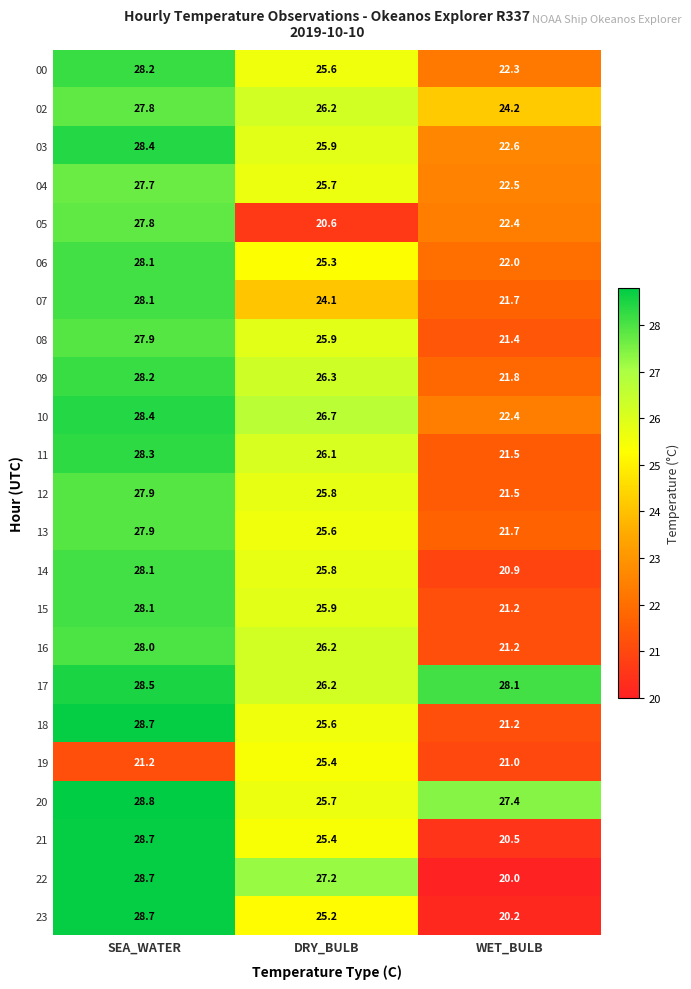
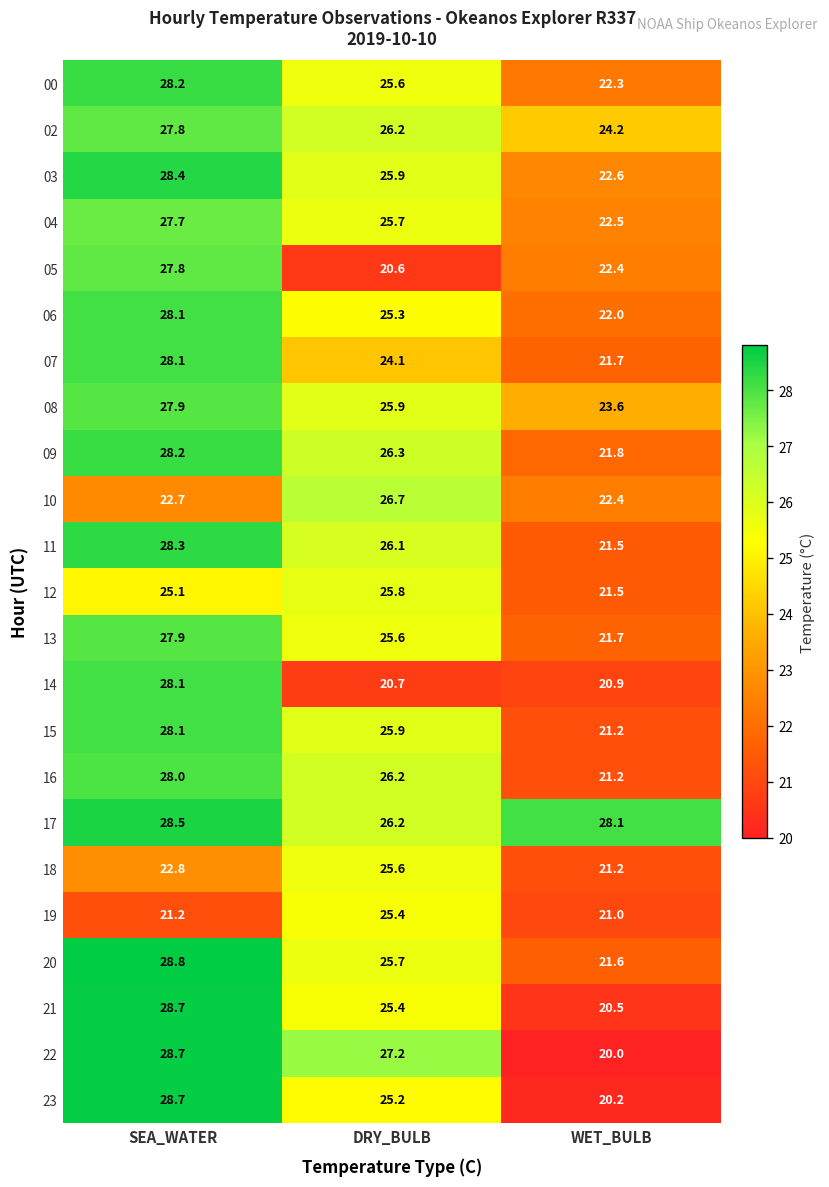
  {
    "00": {
      "SEA_WATER": 28.2,
      "DRY_BULB": 25.6,
      "WET_BULB": 22.3
    },
    "02": {
      "SEA_WATER": 27.8,
      "DRY_BULB": 26.2,
      "WET_BULB": 24.2
    },
    "03": {
      "SEA_WATER": 28.4,
      "DRY_BULB": 25.9,
      "WET_BULB": 22.6
    },
    "04": {
      "SEA_WATER": 27.7,
      "DRY_BULB": 25.7,
      "WET_BULB": 22.5
    },
    "05": {
      "SEA_WATER": 27.8,
      "DRY_BULB": 20.6,
      "WET_BULB": 22.4
    },
    "06": {
      "SEA_WATER": 28.1,
      "DRY_BULB": 25.3,
      "WET_BULB": 22.0
    },
    "07": {
      "SEA_WATER": 28.1,
      "DRY_BULB": 24.1,
      "WET_BULB": 21.7
    },
    "08": {
      "SEA_WATER": 27.9,
      "DRY_BULB": 25.9,
-     "WET_BULB": 21.4
+     "WET_BULB": 23.6
    },
    "09": {
      "SEA_WATER": 28.2,
      "DRY_BULB": 26.3,
      "WET_BULB": 21.8
    },
    "10": {
-     "SEA_WATER": 28.4,
+     "SEA_WATER": 22.7,
      "DRY_BULB": 26.7,
      "WET_BULB": 22.4
    },
    "11": {
      "SEA_WATER": 28.3,
      "DRY_BULB": 26.1,
      "WET_BULB": 21.5
    },
    "12": {
-     "SEA_WATER": 27.9,
+     "SEA_WATER": 25.1,
      "DRY_BULB": 25.8,
      "WET_BULB": 21.5
    },
    "13": {
      "SEA_WATER": 27.9,
      "DRY_BULB": 25.6,
      "WET_BULB": 21.7
    },
    "14": {
      "SEA_WATER": 28.1,
-     "DRY_BULB": 25.8,
+     "DRY_BULB": 20.7,
      "WET_BULB": 20.9
    },
    "15": {
      "SEA_WATER": 28.1,
      "DRY_BULB": 25.9,
      "WET_BULB": 21.2
    },
    "16": {
      "SEA_WATER": 28.0,
      "DRY_BULB": 26.2,
      "WET_BULB": 21.2
    },
    "17": {
      "SEA_WATER": 28.5,
      "DRY_BULB": 26.2,
      "WET_BULB": 28.1
    },
    "18": {
-     "SEA_WATER": 28.7,
+     "SEA_WATER": 22.8,
      "DRY_BULB": 25.6,
      "WET_BULB": 21.2
    },
    "19": {
      "SEA_WATER": 21.2,
      "DRY_BULB": 25.4,
      "WET_BULB": 21.0
    },
    "20": {
      "SEA_WATER": 28.8,
      "DRY_BULB": 25.7,
-     "WET_BULB": 27.4
+     "WET_BULB": 21.6
    },
    "21": {
      "SEA_WATER": 28.7,
      "DRY_BULB": 25.4,
      "WET_BULB": 20.5
    },
    "22": {
      "SEA_WATER": 28.7,
      "DRY_BULB": 27.2,
      "WET_BULB": 20.0
    },
    "23": {
      "SEA_WATER": 28.7,
      "DRY_BULB": 25.2,
      "WET_BULB": 20.2
    }
  }
